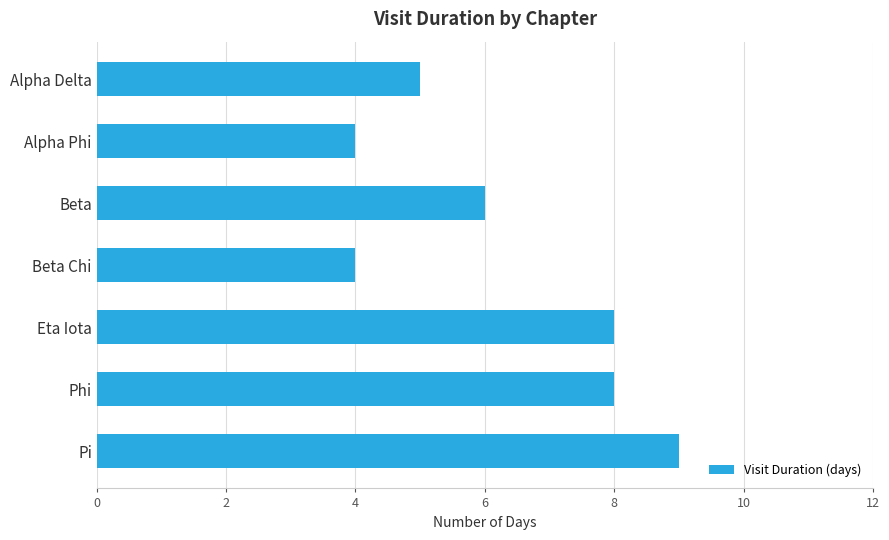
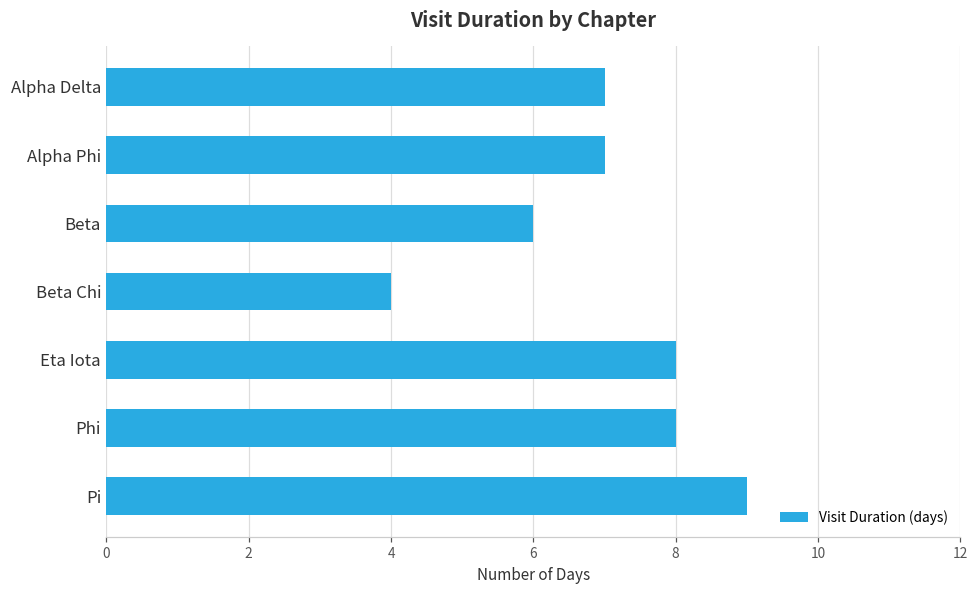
  {
-   "Alpha Delta": 5,
-   "Alpha Phi": 4,
+   "Alpha Delta": 7,
+   "Alpha Phi": 7,
    "Beta": 6,
    "Beta Chi": 4,
    "Eta Iota": 8,
    "Phi": 8,
    "Pi": 9
  }
